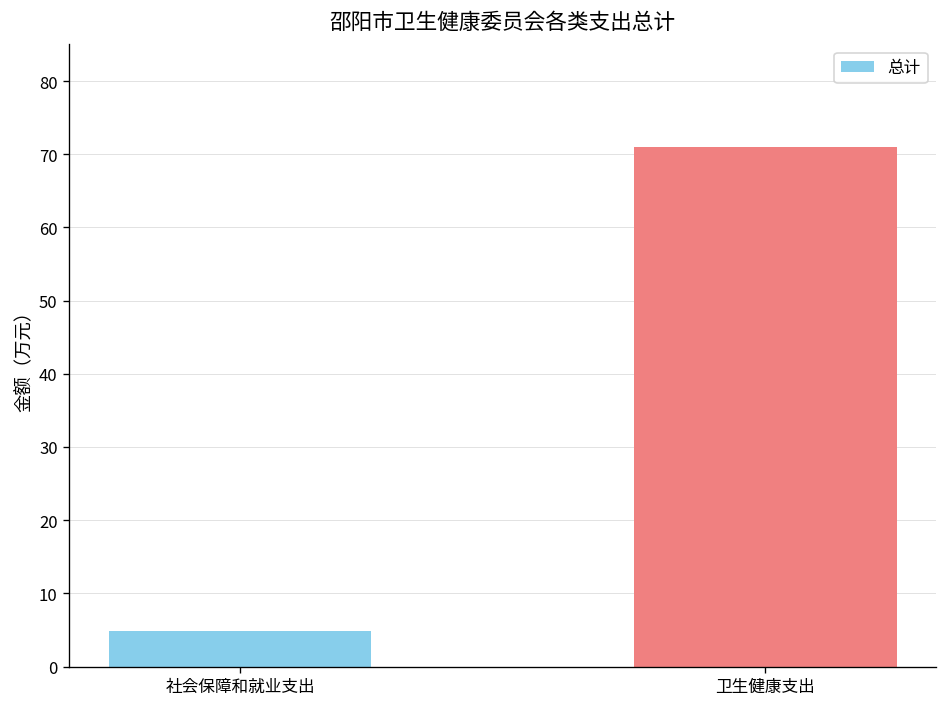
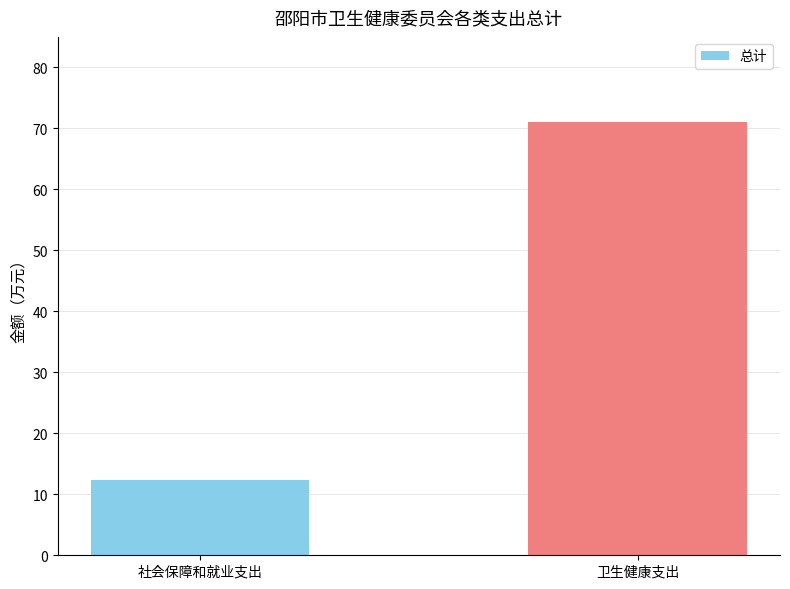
  {
-   "社会保障和就业支出": 5,
+   "社会保障和就业支出": 12,
    "卫生健康支出": 71
  }
